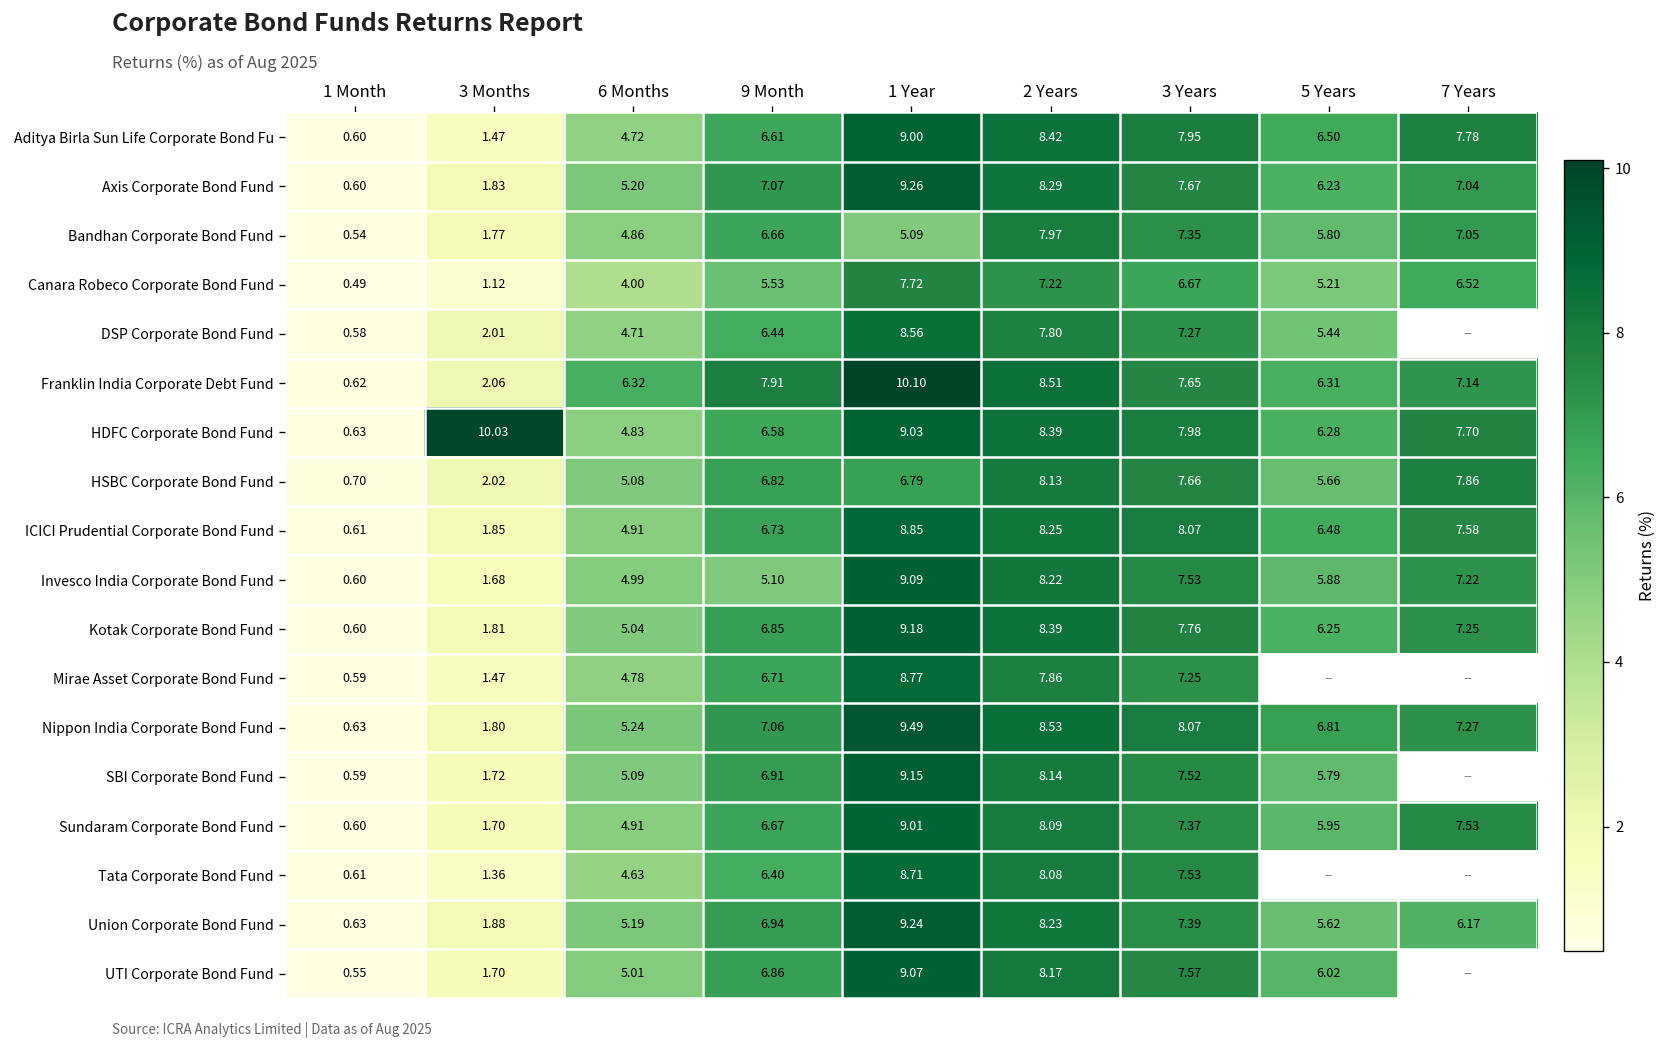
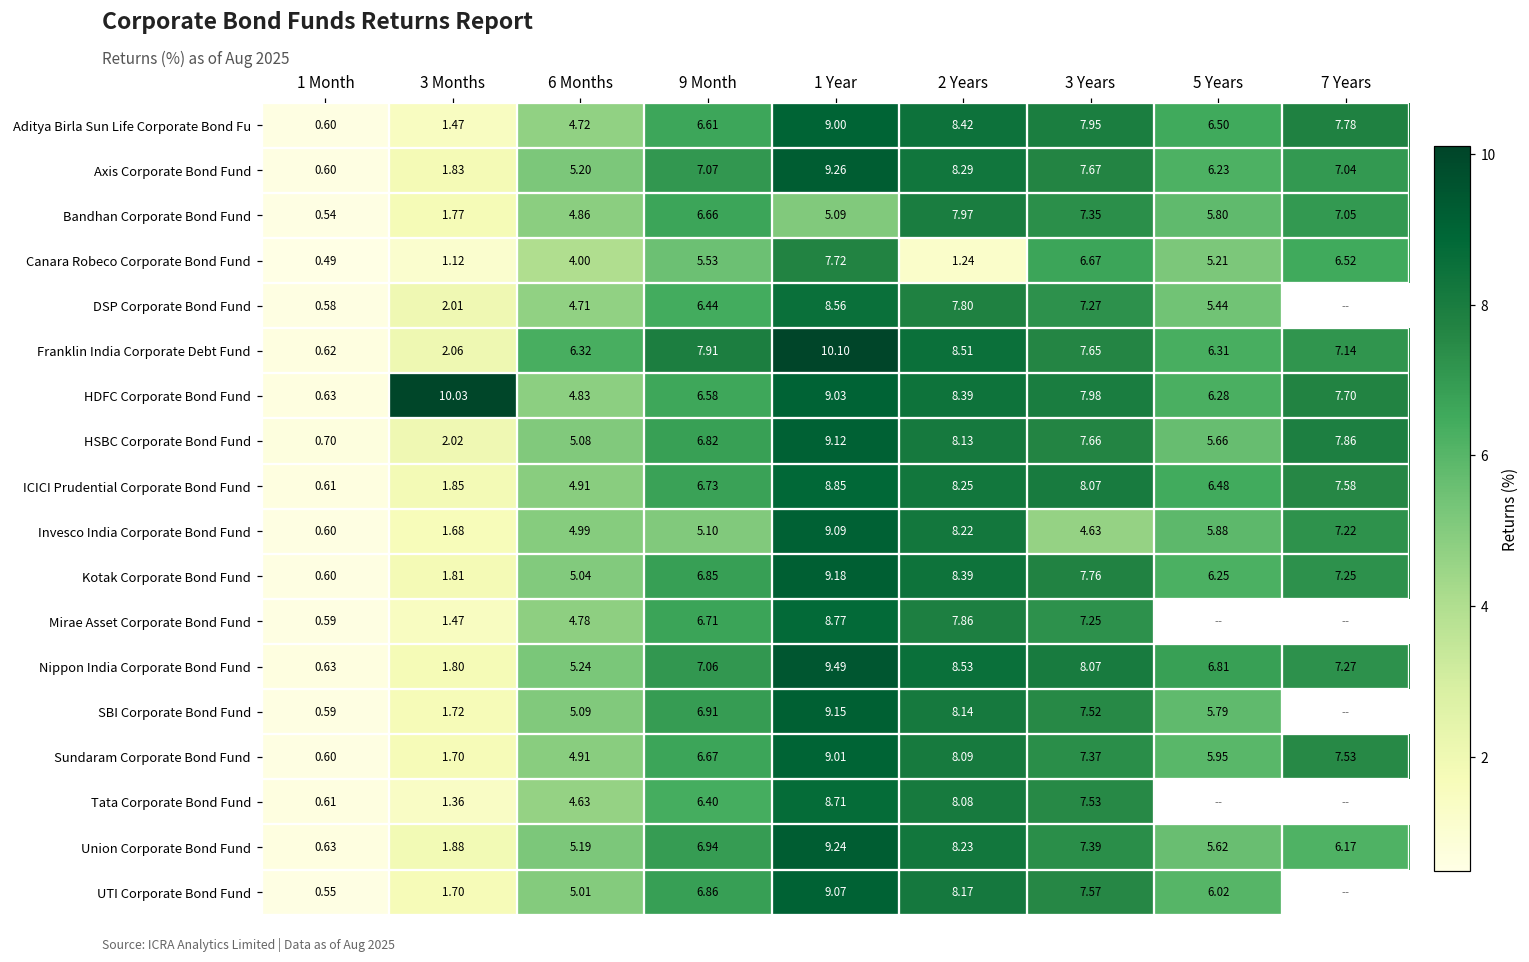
  {
    "Aditya Birla Sun Life Corporate Bond Fu": {
      "1 Month": 0.60,
      "3 Months": 1.47,
      "6 Months": 4.72,
      "9 Month": 6.61,
      "1 Year": 9.00,
      "2 Years": 8.42,
      "3 Years": 7.95,
      "5 Years": 6.50,
      "7 Years": 7.78
    },
    "Axis Corporate Bond Fund": {
      "1 Month": 0.60,
      "3 Months": 1.83,
      "6 Months": 5.20,
      "9 Month": 7.07,
      "1 Year": 9.26,
      "2 Years": 8.29,
      "3 Years": 7.67,
      "5 Years": 6.23,
      "7 Years": 7.04
    },
    "Bandhan Corporate Bond Fund": {
      "1 Month": 0.54,
      "3 Months": 1.77,
      "6 Months": 4.86,
      "9 Month": 6.66,
      "1 Year": 5.09,
      "2 Years": 7.97,
      "3 Years": 7.35,
      "5 Years": 5.80,
      "7 Years": 7.05
    },
    "Canara Robeco Corporate Bond Fund": {
      "1 Month": 0.49,
      "3 Months": 1.12,
      "6 Months": 4.00,
      "9 Month": 5.53,
      "1 Year": 7.72,
-     "2 Years": 7.22,
+     "2 Years": 1.24,
      "3 Years": 6.67,
      "5 Years": 5.21,
      "7 Years": 6.52
    },
    "DSP Corporate Bond Fund": {
      "1 Month": 0.58,
      "3 Months": 2.01,
      "6 Months": 4.71,
      "9 Month": 6.44,
      "1 Year": 8.56,
      "2 Years": 7.80,
      "3 Years": 7.27,
      "5 Years": 5.44
    },
    "Franklin India Corporate Debt Fund": {
      "1 Month": 0.62,
      "3 Months": 2.06,
      "6 Months": 6.32,
      "9 Month": 7.91,
      "1 Year": 10.10,
      "2 Years": 8.51,
      "3 Years": 7.65,
      "5 Years": 6.31,
      "7 Years": 7.14
    },
    "HDFC Corporate Bond Fund": {
      "1 Month": 0.63,
      "3 Months": 10.03,
      "6 Months": 4.83,
      "9 Month": 6.58,
      "1 Year": 9.03,
      "2 Years": 8.39,
      "3 Years": 7.98,
      "5 Years": 6.28,
      "7 Years": 7.70
    },
    "HSBC Corporate Bond Fund": {
      "1 Month": 0.70,
      "3 Months": 2.02,
      "6 Months": 5.08,
      "9 Month": 6.82,
-     "1 Year": 6.79,
+     "1 Year": 9.12,
      "2 Years": 8.13,
      "3 Years": 7.66,
      "5 Years": 5.66,
      "7 Years": 7.86
    },
    "ICICI Prudential Corporate Bond Fund": {
      "1 Month": 0.61,
      "3 Months": 1.85,
      "6 Months": 4.91,
      "9 Month": 6.73,
      "1 Year": 8.85,
      "2 Years": 8.25,
      "3 Years": 8.07,
      "5 Years": 6.48,
      "7 Years": 7.58
    },
    "Invesco India Corporate Bond Fund": {
      "1 Month": 0.60,
      "3 Months": 1.68,
      "6 Months": 4.99,
      "9 Month": 5.10,
      "1 Year": 9.09,
      "2 Years": 8.22,
-     "3 Years": 7.53,
+     "3 Years": 4.63,
      "5 Years": 5.88,
      "7 Years": 7.22
    },
    "Kotak Corporate Bond Fund": {
      "1 Month": 0.60,
      "3 Months": 1.81,
      "6 Months": 5.04,
      "9 Month": 6.85,
      "1 Year": 9.18,
      "2 Years": 8.39,
      "3 Years": 7.76,
      "5 Years": 6.25,
      "7 Years": 7.25
    },
    "Mirae Asset Corporate Bond Fund": {
      "1 Month": 0.59,
      "3 Months": 1.47,
      "6 Months": 4.78,
      "9 Month": 6.71,
      "1 Year": 8.77,
      "2 Years": 7.86,
      "3 Years": 7.25
    },
    "Nippon India Corporate Bond Fund": {
      "1 Month": 0.63,
      "3 Months": 1.80,
      "6 Months": 5.24,
      "9 Month": 7.06,
      "1 Year": 9.49,
      "2 Years": 8.53,
      "3 Years": 8.07,
      "5 Years": 6.81,
      "7 Years": 7.27
    },
    "SBI Corporate Bond Fund": {
      "1 Month": 0.59,
      "3 Months": 1.72,
      "6 Months": 5.09,
      "9 Month": 6.91,
      "1 Year": 9.15,
      "2 Years": 8.14,
      "3 Years": 7.52,
      "5 Years": 5.79
    },
    "Sundaram Corporate Bond Fund": {
      "1 Month": 0.60,
      "3 Months": 1.70,
      "6 Months": 4.91,
      "9 Month": 6.67,
      "1 Year": 9.01,
      "2 Years": 8.09,
      "3 Years": 7.37,
      "5 Years": 5.95,
      "7 Years": 7.53
    },
    "Tata Corporate Bond Fund": {
      "1 Month": 0.61,
      "3 Months": 1.36,
      "6 Months": 4.63,
      "9 Month": 6.40,
      "1 Year": 8.71,
      "2 Years": 8.08,
      "3 Years": 7.53
    },
    "Union Corporate Bond Fund": {
      "1 Month": 0.63,
      "3 Months": 1.88,
      "6 Months": 5.19,
      "9 Month": 6.94,
      "1 Year": 9.24,
      "2 Years": 8.23,
      "3 Years": 7.39,
      "5 Years": 5.62,
      "7 Years": 6.17
    },
    "UTI Corporate Bond Fund": {
      "1 Month": 0.55,
      "3 Months": 1.70,
      "6 Months": 5.01,
      "9 Month": 6.86,
      "1 Year": 9.07,
      "2 Years": 8.17,
      "3 Years": 7.57,
      "5 Years": 6.02
    }
  }
